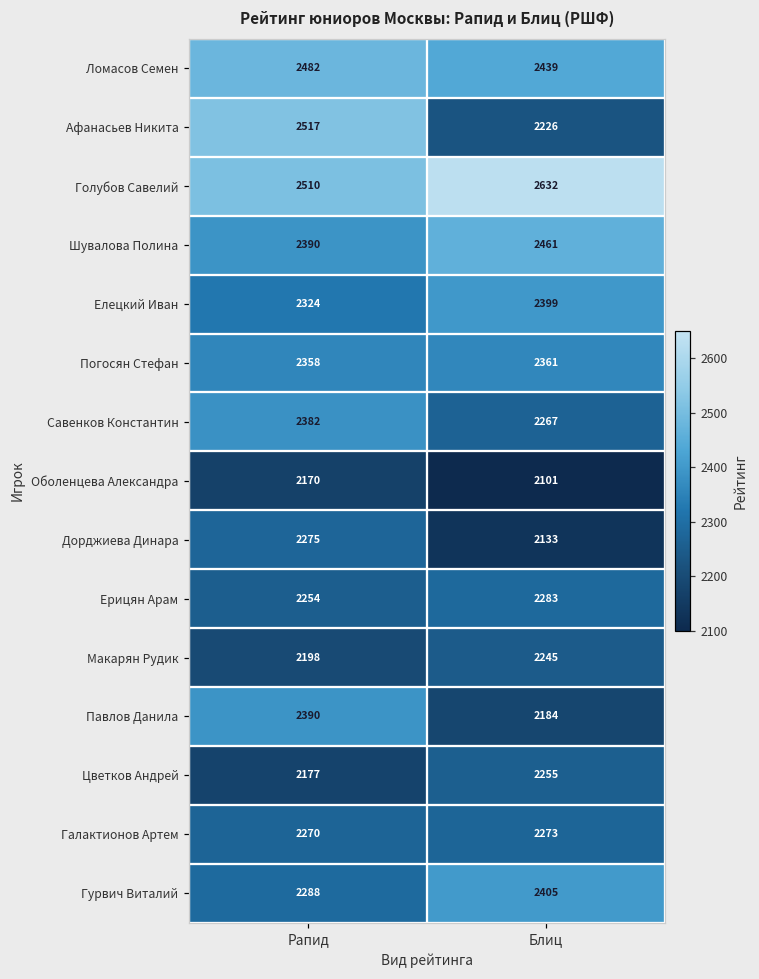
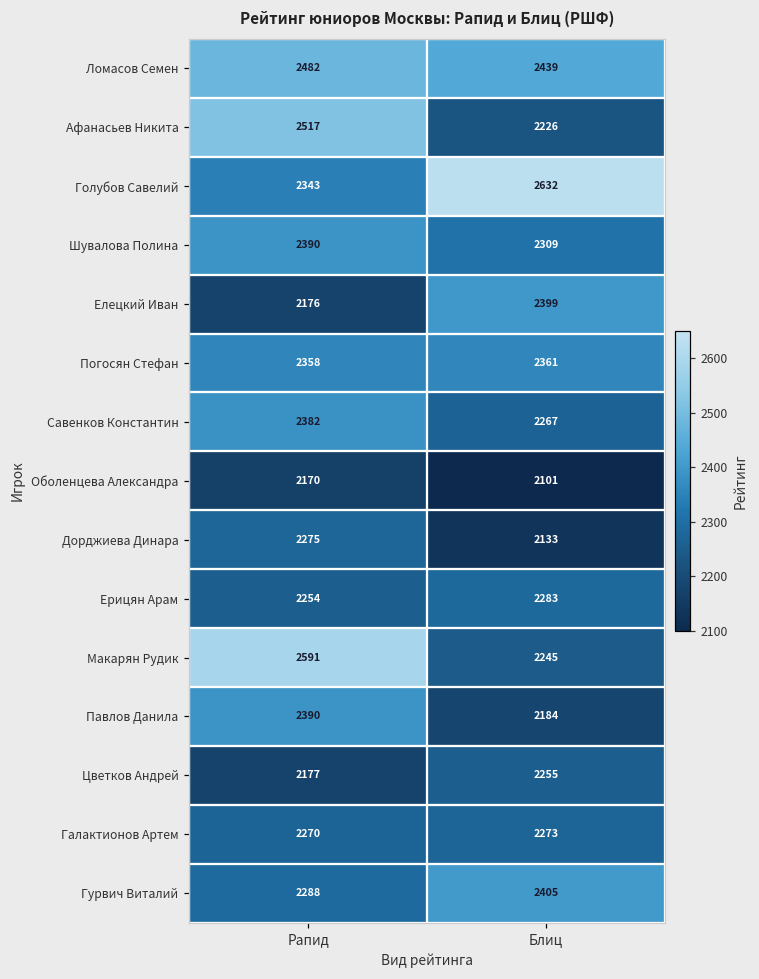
  {
    "Ломасов Семен": {
      "Рапид": 2482,
      "Блиц": 2439
    },
    "Афанасьев Никита": {
      "Рапид": 2517,
      "Блиц": 2226
    },
    "Голубов Савелий": {
-     "Рапид": 2510,
+     "Рапид": 2343,
      "Блиц": 2632
    },
    "Шувалова Полина": {
      "Рапид": 2390,
-     "Блиц": 2461
+     "Блиц": 2309
    },
    "Елецкий Иван": {
-     "Рапид": 2324,
+     "Рапид": 2176,
      "Блиц": 2399
    },
    "Погосян Стефан": {
      "Рапид": 2358,
      "Блиц": 2361
    },
    "Савенков Константин": {
      "Рапид": 2382,
      "Блиц": 2267
    },
    "Оболенцева Александра": {
      "Рапид": 2170,
      "Блиц": 2101
    },
    "Дорджиева Динара": {
      "Рапид": 2275,
      "Блиц": 2133
    },
    "Ерицян Арам": {
      "Рапид": 2254,
      "Блиц": 2283
    },
    "Макарян Рудик": {
-     "Рапид": 2198,
+     "Рапид": 2591,
      "Блиц": 2245
    },
    "Павлов Данила": {
      "Рапид": 2390,
      "Блиц": 2184
    },
    "Цветков Андрей": {
      "Рапид": 2177,
      "Блиц": 2255
    },
    "Галактионов Артем": {
      "Рапид": 2270,
      "Блиц": 2273
    },
    "Гурвич Виталий": {
      "Рапид": 2288,
      "Блиц": 2405
    }
  }
